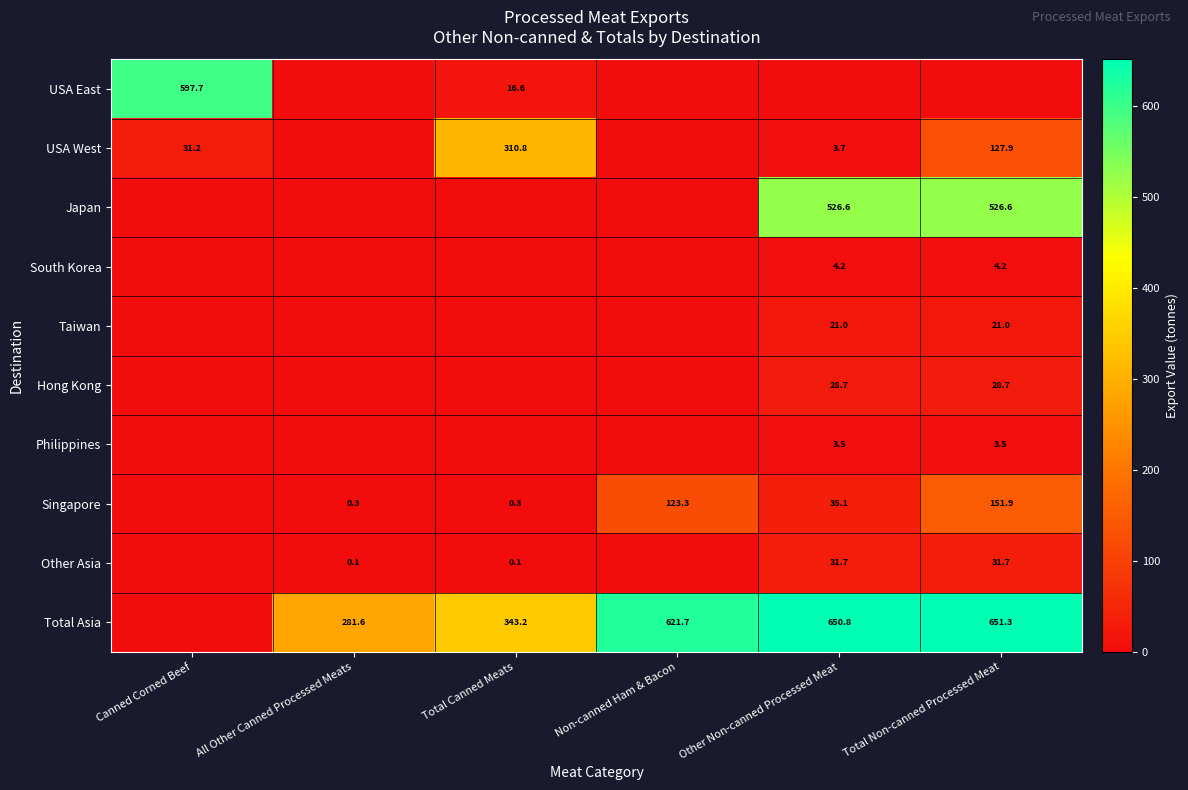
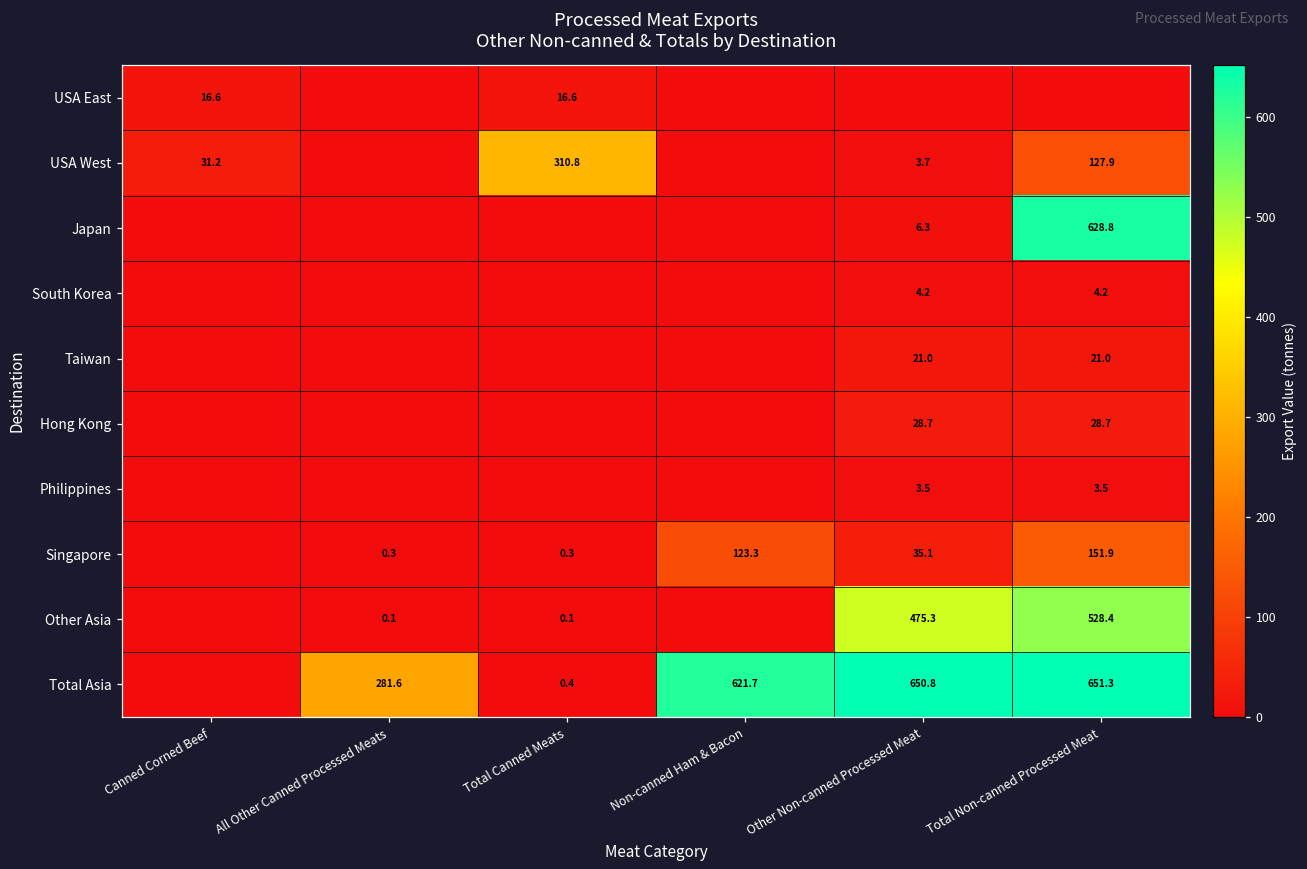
  {
    "USA East": {
-     "Canned Corned Beef": 597.7,
+     "Canned Corned Beef": 16.6,
      "Total Canned Meats": 16.6
    },
    "USA West": {
      "Canned Corned Beef": 31.2,
      "Total Canned Meats": 310.8,
      "Other Non-canned Processed Meat": 3.7,
      "Total Non-canned Processed Meat": 127.9
    },
    "Japan": {
-     "Other Non-canned Processed Meat": 526.6,
-     "Total Non-canned Processed Meat": 526.6
+     "Other Non-canned Processed Meat": 6.3,
+     "Total Non-canned Processed Meat": 628.8
    },
    "South Korea": {
      "Other Non-canned Processed Meat": 4.2,
      "Total Non-canned Processed Meat": 4.2
    },
    "Taiwan": {
      "Other Non-canned Processed Meat": 21.0,
      "Total Non-canned Processed Meat": 21.0
    },
    "Hong Kong": {
      "Other Non-canned Processed Meat": 28.7,
      "Total Non-canned Processed Meat": 28.7
    },
    "Philippines": {
      "Other Non-canned Processed Meat": 3.5,
      "Total Non-canned Processed Meat": 3.5
    },
    "Singapore": {
      "All Other Canned Processed Meats": 0.3,
      "Total Canned Meats": 0.3,
      "Non-canned Ham & Bacon": 123.3,
      "Other Non-canned Processed Meat": 35.1,
      "Total Non-canned Processed Meat": 151.9
    },
    "Other Asia": {
      "All Other Canned Processed Meats": 0.1,
      "Total Canned Meats": 0.1,
-     "Other Non-canned Processed Meat": 31.7,
-     "Total Non-canned Processed Meat": 31.7
+     "Other Non-canned Processed Meat": 475.3,
+     "Total Non-canned Processed Meat": 528.4
    },
    "Total Asia": {
      "All Other Canned Processed Meats": 281.6,
-     "Total Canned Meats": 343.2,
+     "Total Canned Meats": 0.4,
      "Non-canned Ham & Bacon": 621.7,
      "Other Non-canned Processed Meat": 650.8,
      "Total Non-canned Processed Meat": 651.3
    }
  }
